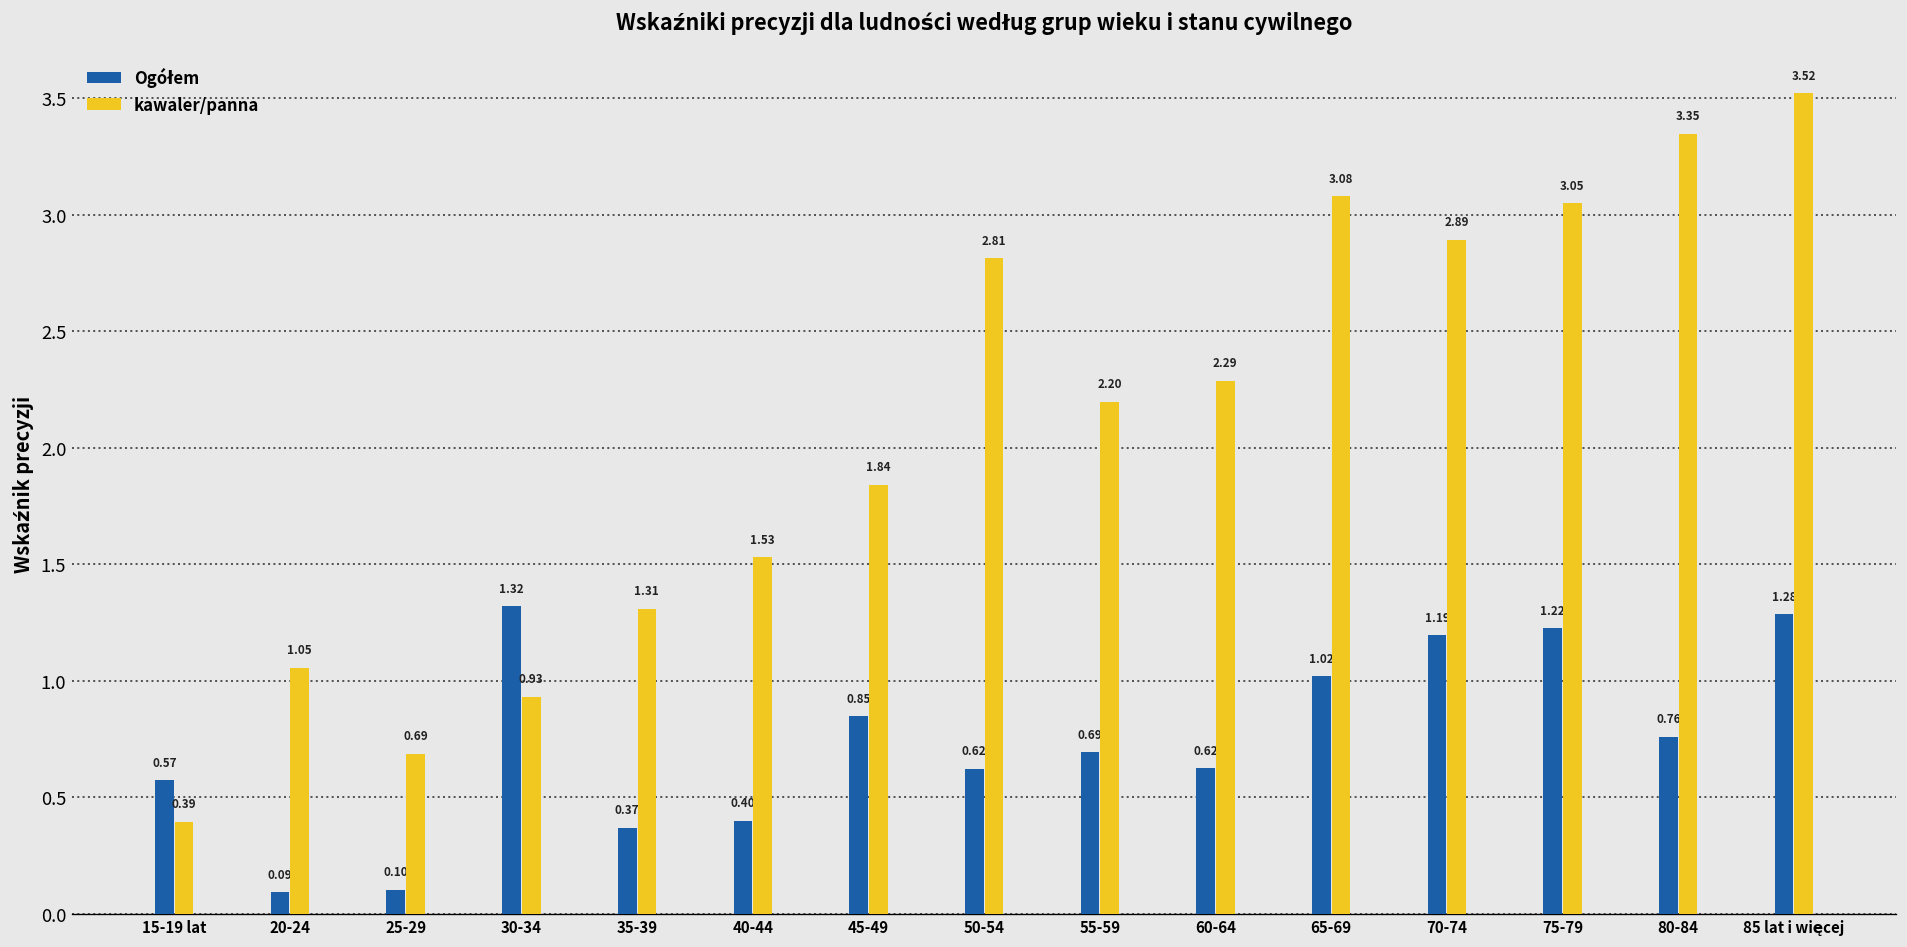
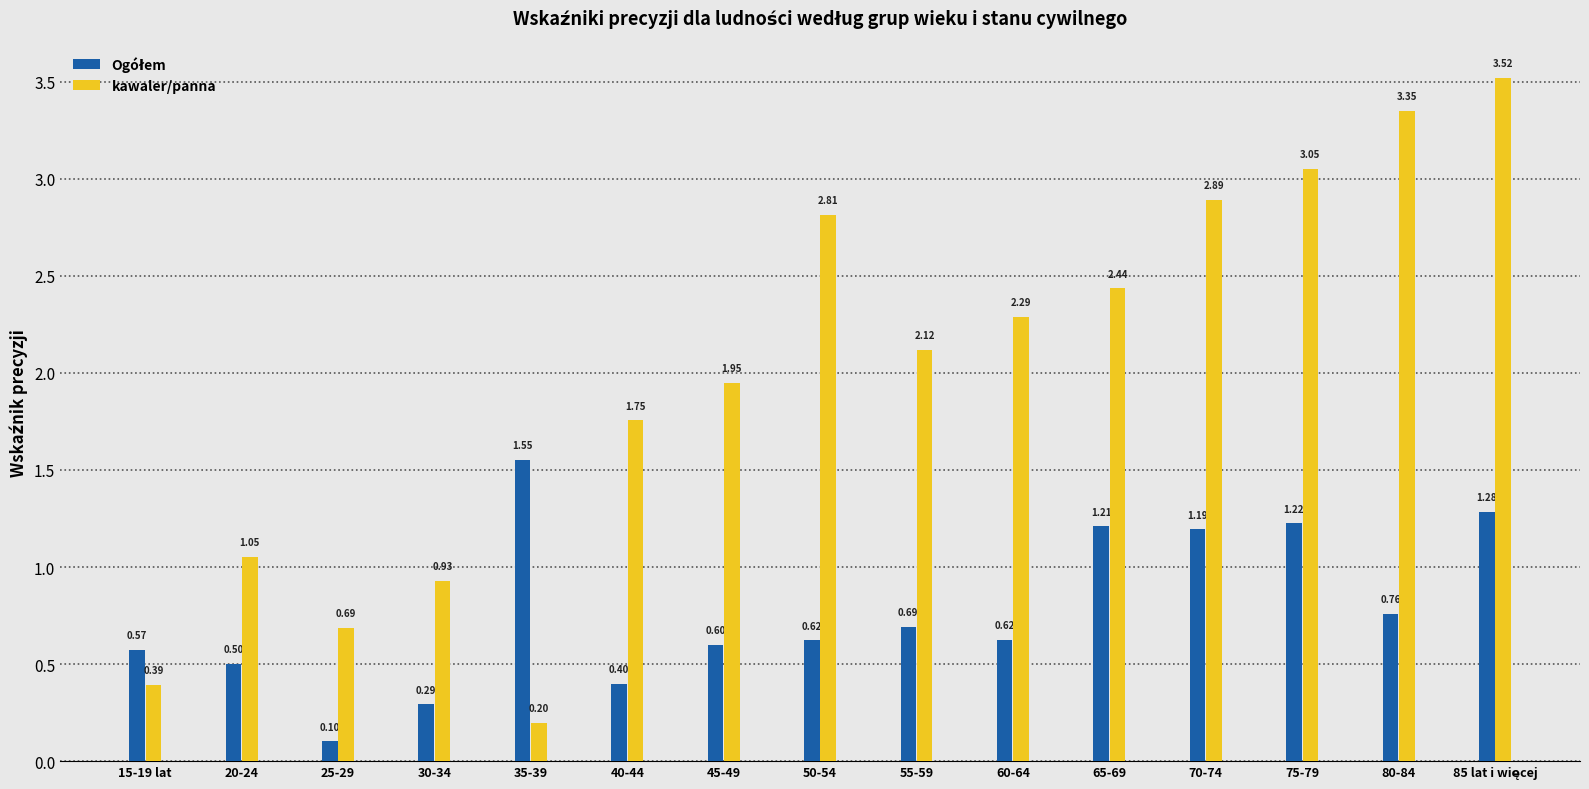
  {
    "Ogółem": {
      "15-19 lat": 0.57,
-     "20-24": 0.09,
+     "20-24": 0.50,
      "25-29": 0.10,
-     "30-34": 1.32,
-     "35-39": 0.37,
+     "30-34": 0.29,
+     "35-39": 1.55,
      "40-44": 0.40,
-     "45-49": 0.85,
+     "45-49": 0.60,
      "50-54": 0.62,
      "55-59": 0.69,
      "60-64": 0.62,
-     "65-69": 1.02,
+     "65-69": 1.21,
      "70-74": 1.19,
      "75-79": 1.22,
      "80-84": 0.76,
      "85 lat i więcej": 1.28
    },
    "kawaler/panna": {
      "15-19 lat": 0.39,
      "20-24": 1.05,
      "25-29": 0.69,
      "30-34": 0.93,
-     "35-39": 1.31,
-     "40-44": 1.53,
-     "45-49": 1.84,
+     "35-39": 0.20,
+     "40-44": 1.75,
+     "45-49": 1.95,
      "50-54": 2.81,
-     "55-59": 2.20,
+     "55-59": 2.12,
      "60-64": 2.29,
-     "65-69": 3.08,
+     "65-69": 2.44,
      "70-74": 2.89,
      "75-79": 3.05,
      "80-84": 3.35,
      "85 lat i więcej": 3.52
    }
  }
